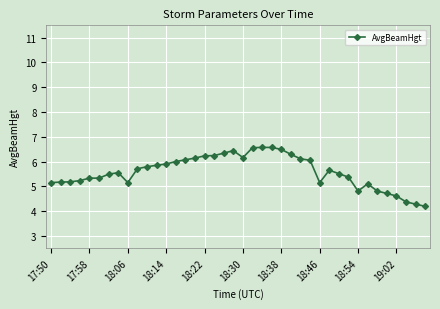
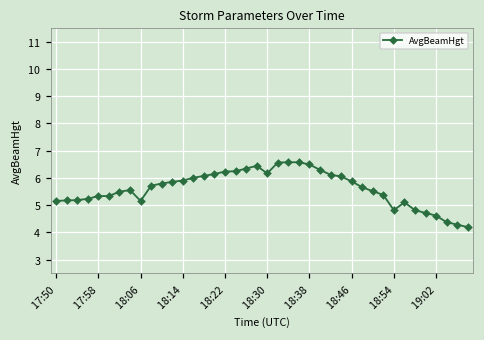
  {
    "17:50": 5.2,
    "17:58": 5.3,
    "18:06": 5.2,
    "18:14": 5.9,
    "18:22": 6.2,
    "18:30": 6.2,
    "18:38": 6.5,
-   "18:46": 5.2,
+   "18:46": 5.9,
    "18:54": 4.8,
    "19:02": 4.6
  }
